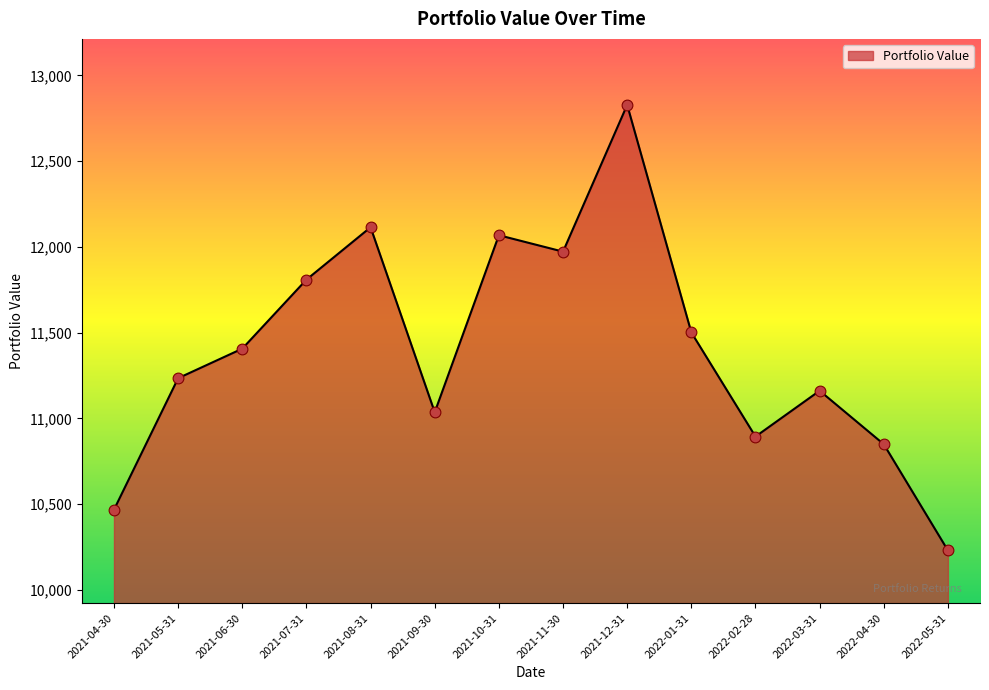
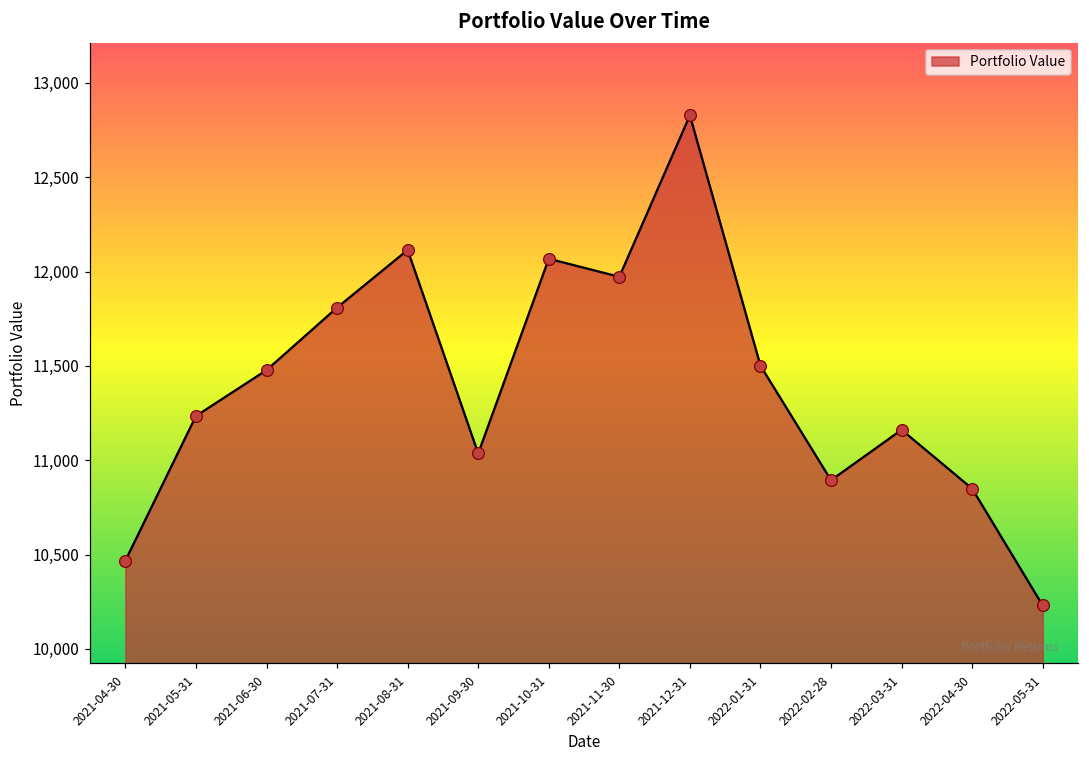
  {
    "2021-04-30": "10,470",
    "2021-05-31": "11,230",
-   "2021-06-30": "11,410",
+   "2021-06-30": "11,480",
    "2021-07-31": "11,810",
    "2021-08-31": "12,110",
    "2021-09-30": "11,040",
    "2021-10-31": "12,070",
    "2021-11-30": "11,970",
    "2021-12-31": "12,830",
    "2022-01-31": "11,500",
    "2022-02-28": "10,890",
    "2022-03-31": "11,160",
    "2022-04-30": "10,850",
    "2022-05-31": "10,230"
  }
